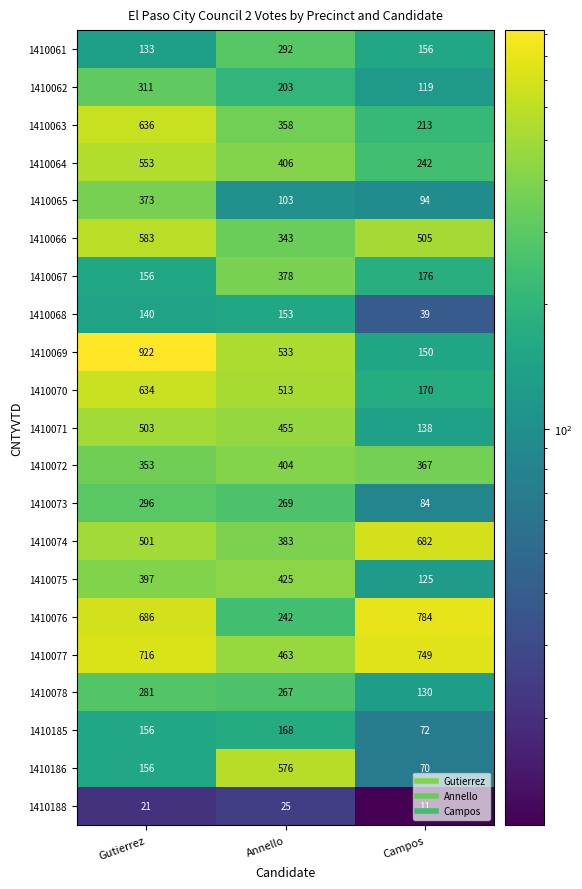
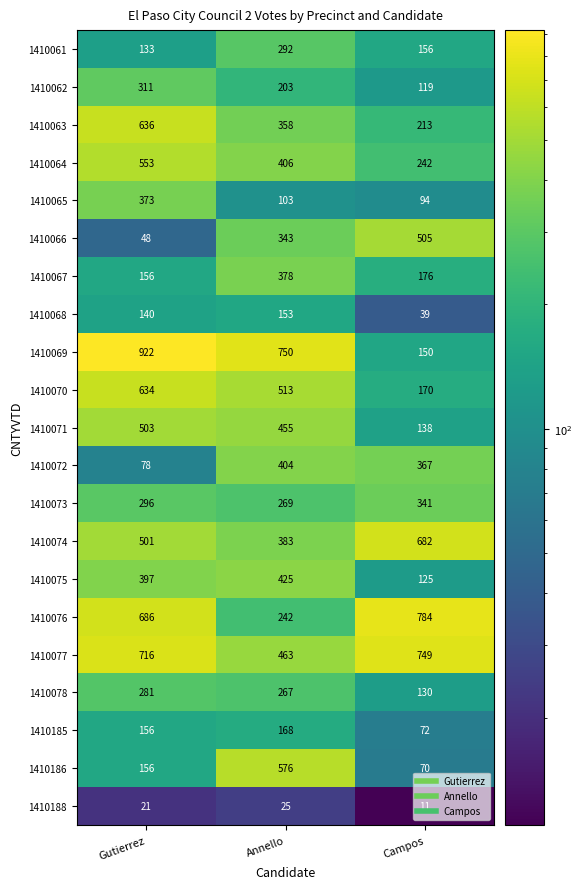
  {
    "1410061": {
      "Gutierrez": 133,
      "Annello": 292,
      "Campos": 156
    },
    "1410062": {
      "Gutierrez": 311,
      "Annello": 203,
      "Campos": 119
    },
    "1410063": {
      "Gutierrez": 636,
      "Annello": 358,
      "Campos": 213
    },
    "1410064": {
      "Gutierrez": 553,
      "Annello": 406,
      "Campos": 242
    },
    "1410065": {
      "Gutierrez": 373,
      "Annello": 103,
      "Campos": 94
    },
    "1410066": {
-     "Gutierrez": 583,
+     "Gutierrez": 48,
      "Annello": 343,
      "Campos": 505
    },
    "1410067": {
      "Gutierrez": 156,
      "Annello": 378,
      "Campos": 176
    },
    "1410068": {
      "Gutierrez": 140,
      "Annello": 153,
      "Campos": 39
    },
    "1410069": {
      "Gutierrez": 922,
-     "Annello": 533,
+     "Annello": 750,
      "Campos": 150
    },
    "1410070": {
      "Gutierrez": 634,
      "Annello": 513,
      "Campos": 170
    },
    "1410071": {
      "Gutierrez": 503,
      "Annello": 455,
      "Campos": 138
    },
    "1410072": {
-     "Gutierrez": 353,
+     "Gutierrez": 78,
      "Annello": 404,
      "Campos": 367
    },
    "1410073": {
      "Gutierrez": 296,
      "Annello": 269,
-     "Campos": 84
+     "Campos": 341
    },
    "1410074": {
      "Gutierrez": 501,
      "Annello": 383,
      "Campos": 682
    },
    "1410075": {
      "Gutierrez": 397,
      "Annello": 425,
      "Campos": 125
    },
    "1410076": {
      "Gutierrez": 686,
      "Annello": 242,
      "Campos": 784
    },
    "1410077": {
      "Gutierrez": 716,
      "Annello": 463,
      "Campos": 749
    },
    "1410078": {
      "Gutierrez": 281,
      "Annello": 267,
      "Campos": 130
    },
    "1410185": {
      "Gutierrez": 156,
      "Annello": 168,
      "Campos": 72
    },
    "1410186": {
      "Gutierrez": 156,
      "Annello": 576
    },
    "1410188": {
      "Gutierrez": 21,
      "Annello": 25
    }
  }
